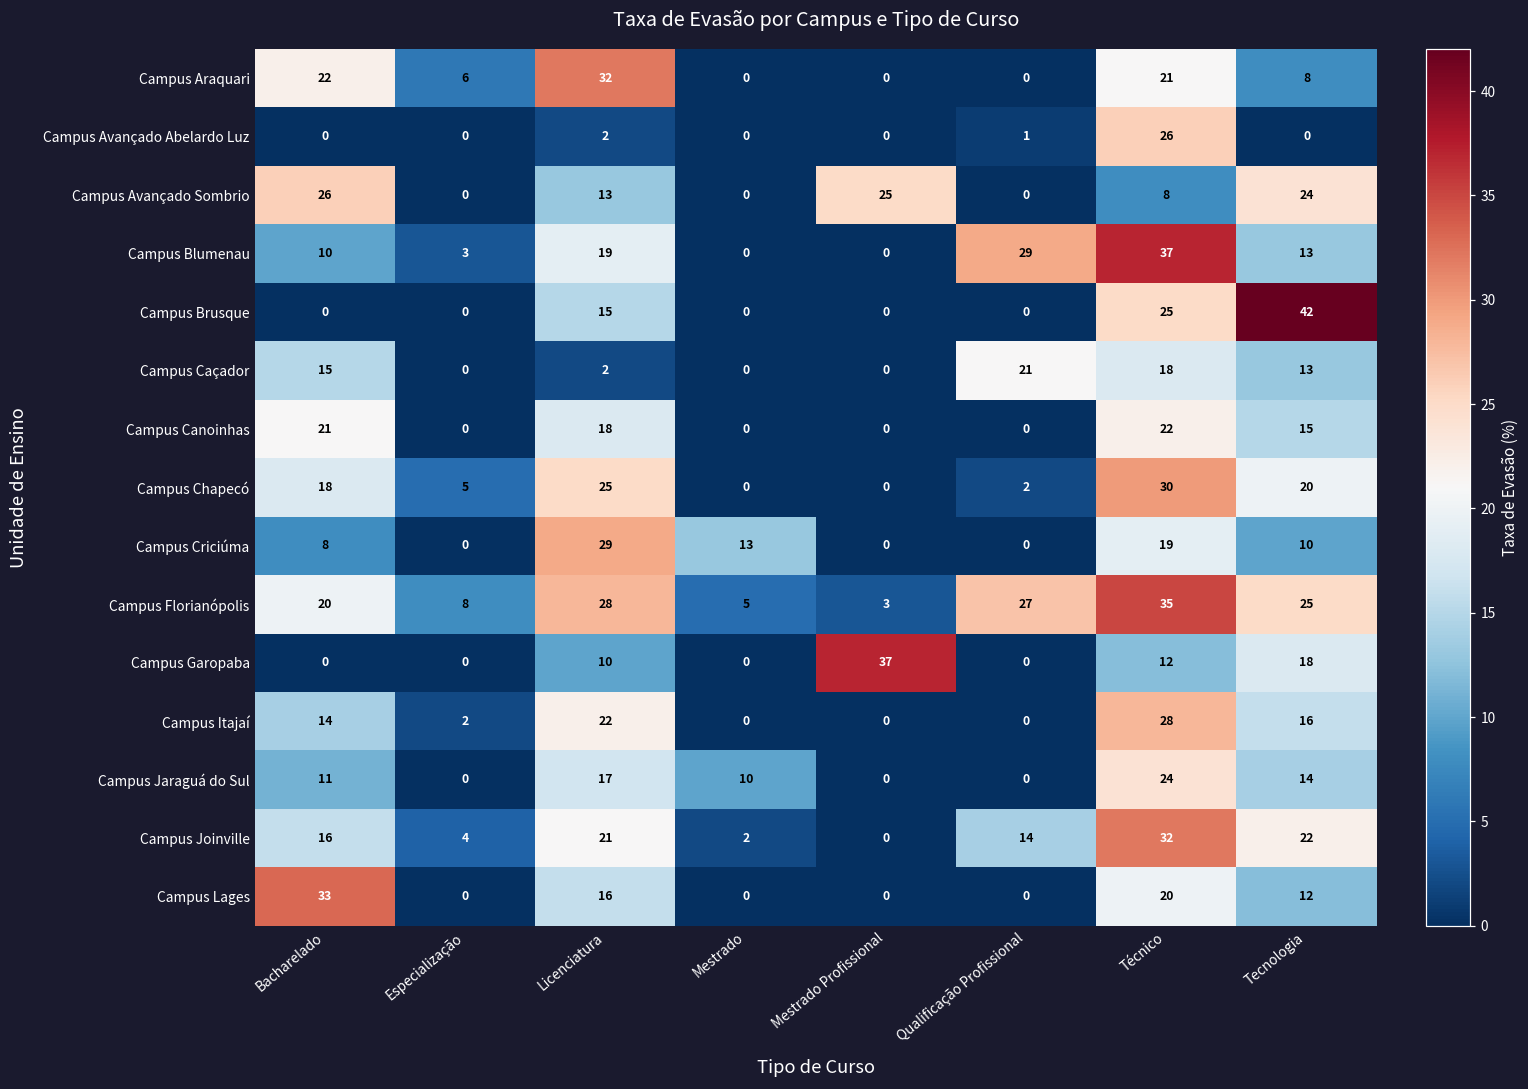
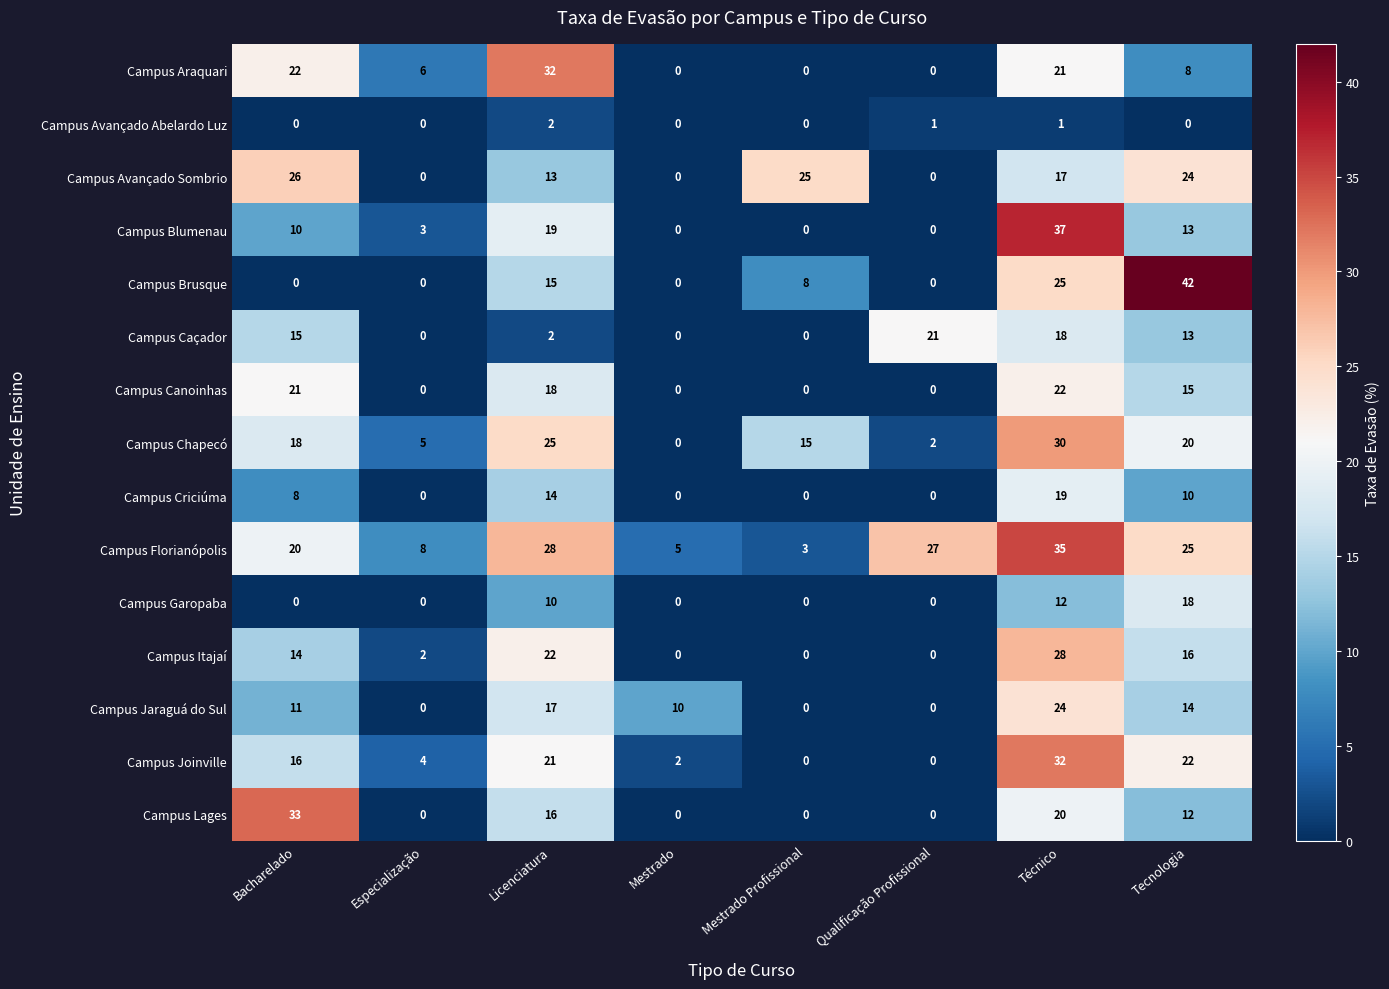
  {
    "Campus Araquari": {
      "Bacharelado": 22,
      "Especialização": 6,
      "Licenciatura": 32,
      "Mestrado": 0,
      "Mestrado Profissional": 0,
      "Qualificação Profissional": 0,
      "Técnico": 21,
      "Tecnologia": 8
    },
    "Campus Avançado Abelardo Luz": {
      "Bacharelado": 0,
      "Especialização": 0,
      "Licenciatura": 2,
      "Mestrado": 0,
      "Mestrado Profissional": 0,
      "Qualificação Profissional": 1,
-     "Técnico": 26,
+     "Técnico": 1,
      "Tecnologia": 0
    },
    "Campus Avançado Sombrio": {
      "Bacharelado": 26,
      "Especialização": 0,
      "Licenciatura": 13,
      "Mestrado": 0,
      "Mestrado Profissional": 25,
      "Qualificação Profissional": 0,
-     "Técnico": 8,
+     "Técnico": 17,
      "Tecnologia": 24
    },
    "Campus Blumenau": {
      "Bacharelado": 10,
      "Especialização": 3,
      "Licenciatura": 19,
      "Mestrado": 0,
      "Mestrado Profissional": 0,
-     "Qualificação Profissional": 29,
+     "Qualificação Profissional": 0,
      "Técnico": 37,
      "Tecnologia": 13
    },
    "Campus Brusque": {
      "Bacharelado": 0,
      "Especialização": 0,
      "Licenciatura": 15,
      "Mestrado": 0,
-     "Mestrado Profissional": 0,
+     "Mestrado Profissional": 8,
      "Qualificação Profissional": 0,
      "Técnico": 25,
      "Tecnologia": 42
    },
    "Campus Caçador": {
      "Bacharelado": 15,
      "Especialização": 0,
      "Licenciatura": 2,
      "Mestrado": 0,
      "Mestrado Profissional": 0,
      "Qualificação Profissional": 21,
      "Técnico": 18,
      "Tecnologia": 13
    },
    "Campus Canoinhas": {
      "Bacharelado": 21,
      "Especialização": 0,
      "Licenciatura": 18,
      "Mestrado": 0,
      "Mestrado Profissional": 0,
      "Qualificação Profissional": 0,
      "Técnico": 22,
      "Tecnologia": 15
    },
    "Campus Chapecó": {
      "Bacharelado": 18,
      "Especialização": 5,
      "Licenciatura": 25,
      "Mestrado": 0,
-     "Mestrado Profissional": 0,
+     "Mestrado Profissional": 15,
      "Qualificação Profissional": 2,
      "Técnico": 30,
      "Tecnologia": 20
    },
    "Campus Criciúma": {
      "Bacharelado": 8,
      "Especialização": 0,
-     "Licenciatura": 29,
-     "Mestrado": 13,
+     "Licenciatura": 14,
+     "Mestrado": 0,
      "Mestrado Profissional": 0,
      "Qualificação Profissional": 0,
      "Técnico": 19,
      "Tecnologia": 10
    },
    "Campus Florianópolis": {
      "Bacharelado": 20,
      "Especialização": 8,
      "Licenciatura": 28,
      "Mestrado": 5,
      "Mestrado Profissional": 3,
      "Qualificação Profissional": 27,
      "Técnico": 35,
      "Tecnologia": 25
    },
    "Campus Garopaba": {
      "Bacharelado": 0,
      "Especialização": 0,
      "Licenciatura": 10,
      "Mestrado": 0,
-     "Mestrado Profissional": 37,
+     "Mestrado Profissional": 0,
      "Qualificação Profissional": 0,
      "Técnico": 12,
      "Tecnologia": 18
    },
    "Campus Itajaí": {
      "Bacharelado": 14,
      "Especialização": 2,
      "Licenciatura": 22,
      "Mestrado": 0,
      "Mestrado Profissional": 0,
      "Qualificação Profissional": 0,
      "Técnico": 28,
      "Tecnologia": 16
    },
    "Campus Jaraguá do Sul": {
      "Bacharelado": 11,
      "Especialização": 0,
      "Licenciatura": 17,
      "Mestrado": 10,
      "Mestrado Profissional": 0,
      "Qualificação Profissional": 0,
      "Técnico": 24,
      "Tecnologia": 14
    },
    "Campus Joinville": {
      "Bacharelado": 16,
      "Especialização": 4,
      "Licenciatura": 21,
      "Mestrado": 2,
      "Mestrado Profissional": 0,
-     "Qualificação Profissional": 14,
+     "Qualificação Profissional": 0,
      "Técnico": 32,
      "Tecnologia": 22
    },
    "Campus Lages": {
      "Bacharelado": 33,
      "Especialização": 0,
      "Licenciatura": 16,
      "Mestrado": 0,
      "Mestrado Profissional": 0,
      "Qualificação Profissional": 0,
      "Técnico": 20,
      "Tecnologia": 12
    }
  }
